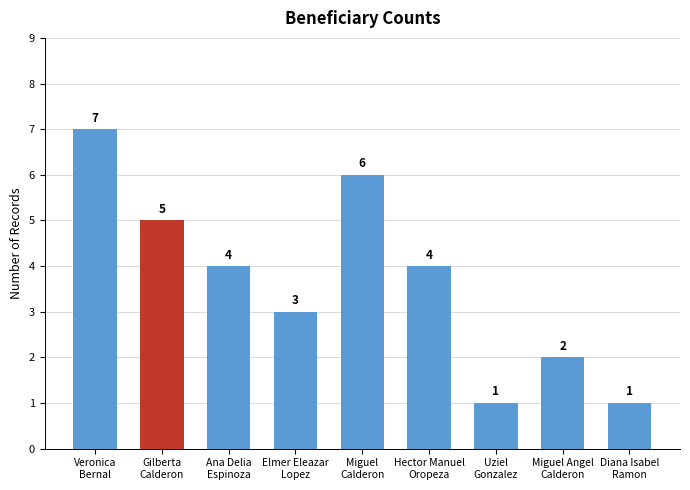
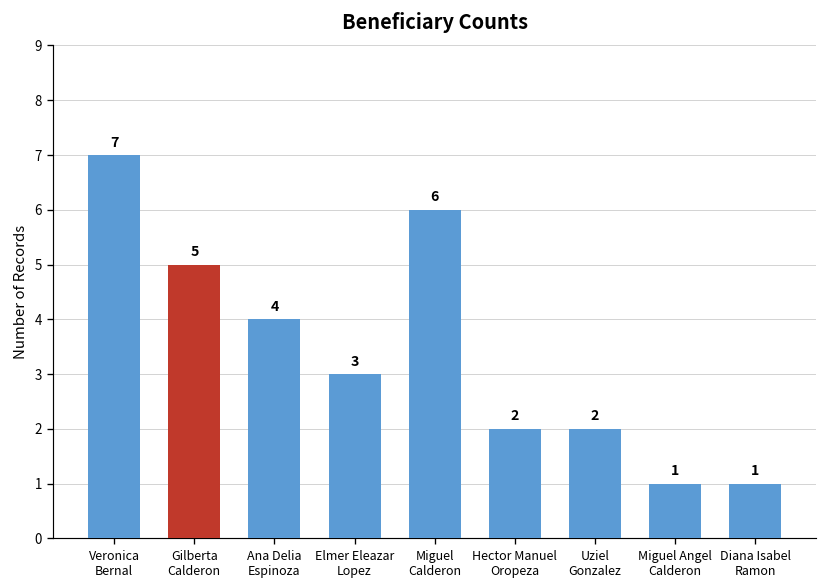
  {
    "Veronica Bernal": 7,
    "Gilberta Calderon": 5,
    "Ana Delia Espinoza": 4,
    "Elmer Eleazar Lopez": 3,
    "Miguel Calderon": 6,
-   "Hector Manuel Oropeza": 4,
-   "Uziel Gonzalez": 1,
-   "Miguel Angel Calderon": 2,
+   "Hector Manuel Oropeza": 2,
+   "Uziel Gonzalez": 2,
+   "Miguel Angel Calderon": 1,
    "Diana Isabel Ramon": 1
  }
